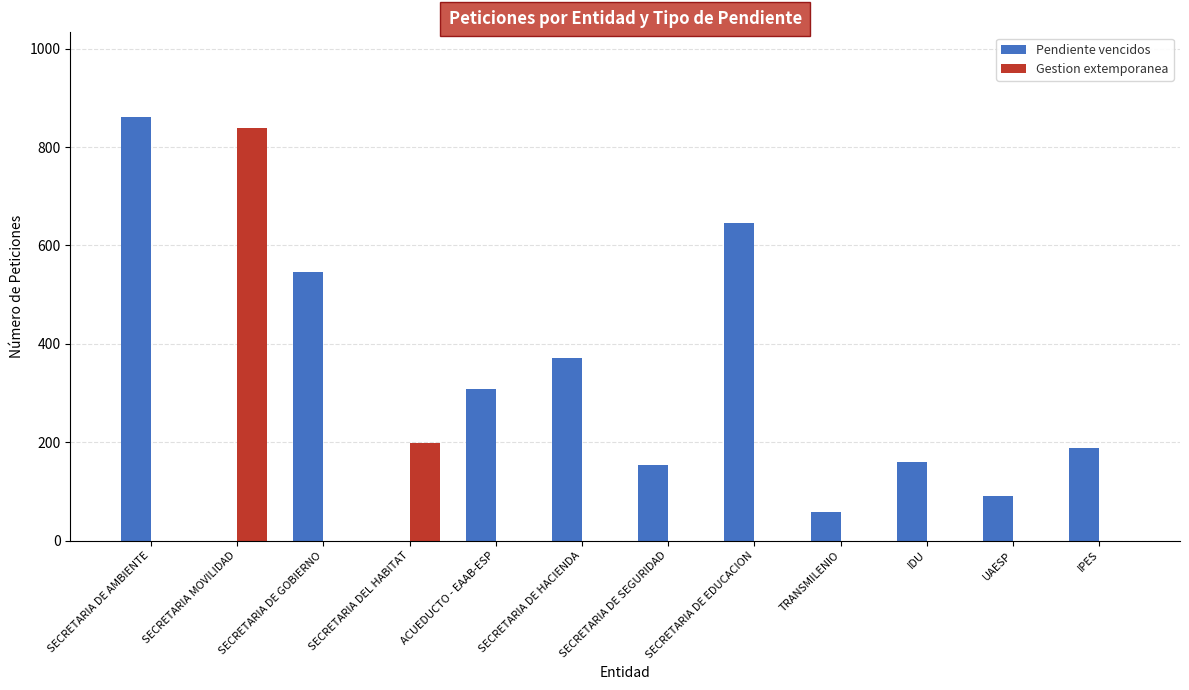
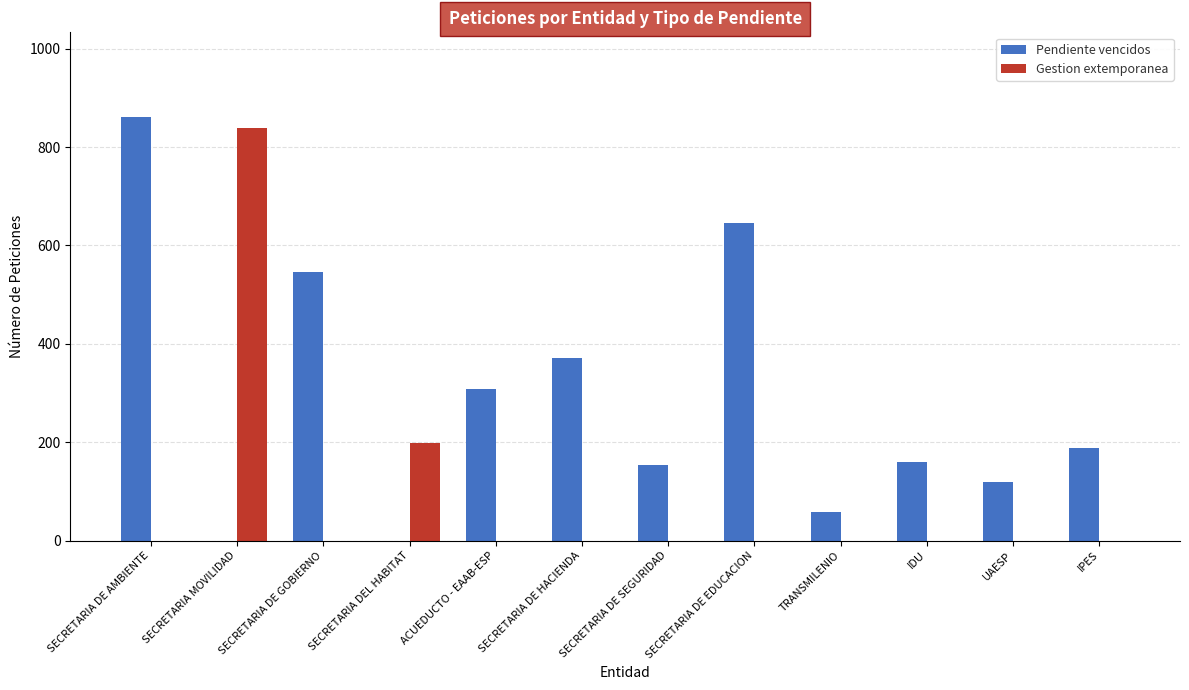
  {
    "Pendiente vencidos": {
      "SECRETARIA DE AMBIENTE": 860,
      "SECRETARIA MOVILIDAD": 0,
      "SECRETARIA DE GOBIERNO": 550,
      "SECRETARIA DEL HABITAT": 0,
      "ACUEDUCTO - EAAB-ESP": 310,
      "SECRETARIA DE HACIENDA": 370,
      "SECRETARIA DE SEGURIDAD": 150,
      "SECRETARIA DE EDUCACION": 650,
      "TRANSMILENIO": 60,
      "IDU": 160,
-     "UAESP": 90,
+     "UAESP": 120,
      "IPES": 190
    },
    "Gestion extemporanea": {
      "SECRETARIA DE AMBIENTE": 0,
      "SECRETARIA MOVILIDAD": 840,
      "SECRETARIA DE GOBIERNO": 0,
      "SECRETARIA DEL HABITAT": 200,
      "ACUEDUCTO - EAAB-ESP": 0,
      "SECRETARIA DE HACIENDA": 0,
      "SECRETARIA DE SEGURIDAD": 0,
      "SECRETARIA DE EDUCACION": 0,
      "TRANSMILENIO": 0,
      "IDU": 0,
      "UAESP": 0,
      "IPES": 0
    }
  }
